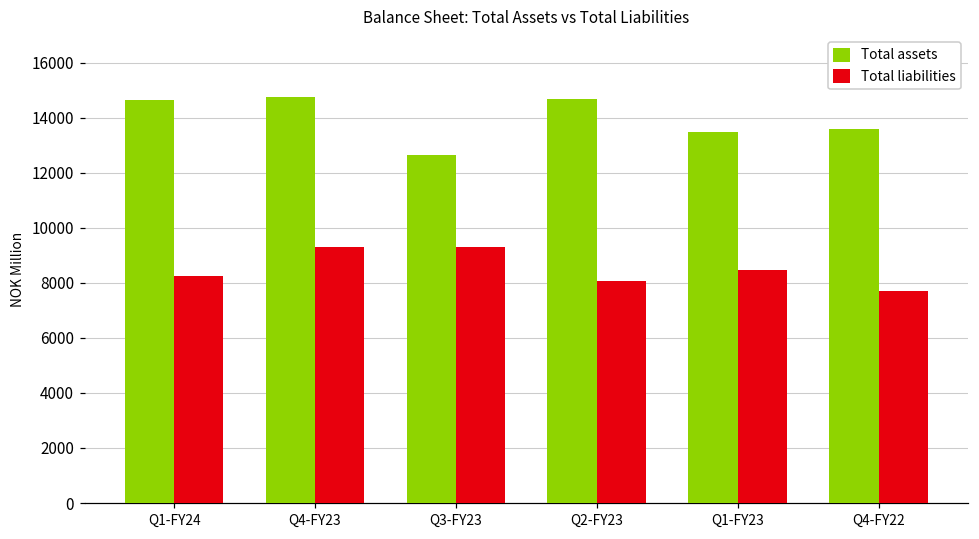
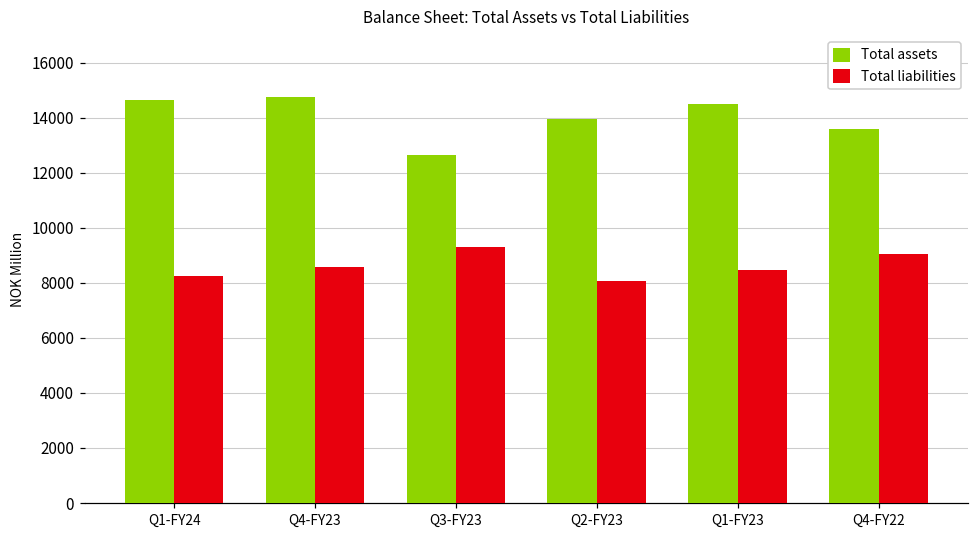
  {
    "Total assets": {
      "Q1-FY24": 14600,
      "Q4-FY23": 14800,
      "Q3-FY23": 12700,
-     "Q2-FY23": 14700,
-     "Q1-FY23": 13500,
+     "Q2-FY23": 14000,
+     "Q1-FY23": 14500,
      "Q4-FY22": 13600
    },
    "Total liabilities": {
      "Q1-FY24": 8200,
-     "Q4-FY23": 9300,
+     "Q4-FY23": 8600,
      "Q3-FY23": 9300,
      "Q2-FY23": 8100,
      "Q1-FY23": 8500,
-     "Q4-FY22": 7700
+     "Q4-FY22": 9000
    }
  }
